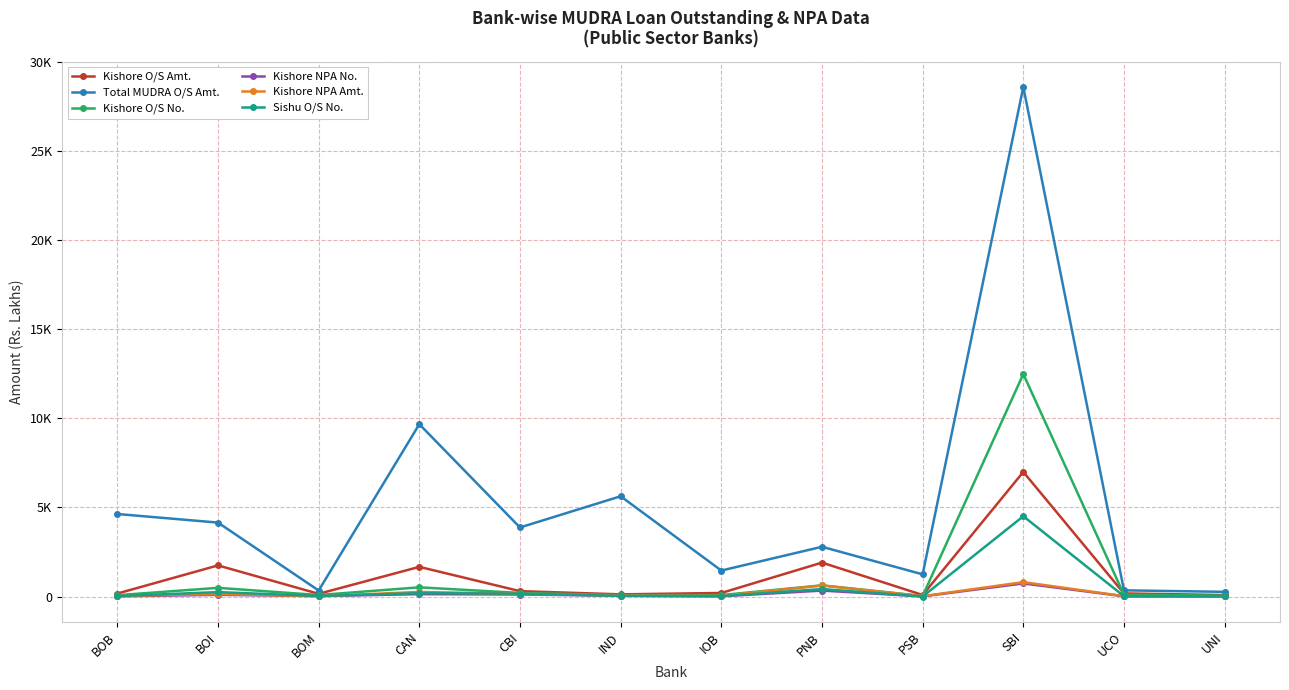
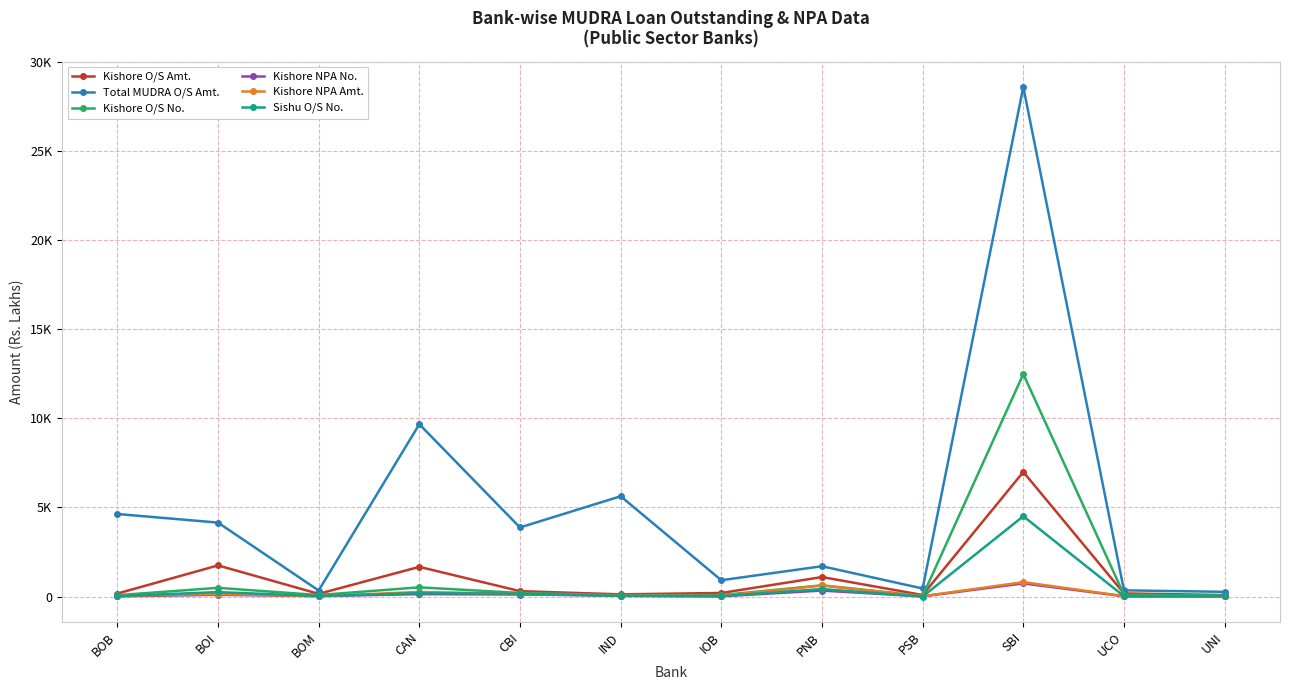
  {
    "Kishore O/S Amt.": {
      "BOI": 1700,
      "CAN": 1700,
-     "PNB": 1900,
+     "PNB": 1100,
      "SBI": 7000
    },
    "Total MUDRA O/S Amt.": {
      "BOB": 4600,
      "BOI": 4200,
      "BOM": 300,
      "CAN": 9700,
      "CBI": 3900,
      "IND": 5600,
-     "IOB": 1500,
-     "PNB": 2800,
-     "PSB": 1200,
+     "IOB": 900,
+     "PNB": 1700,
+     "PSB": 500,
      "SBI": 28600,
      "UCO": 300,
      "UNI": 300
    }
  }
